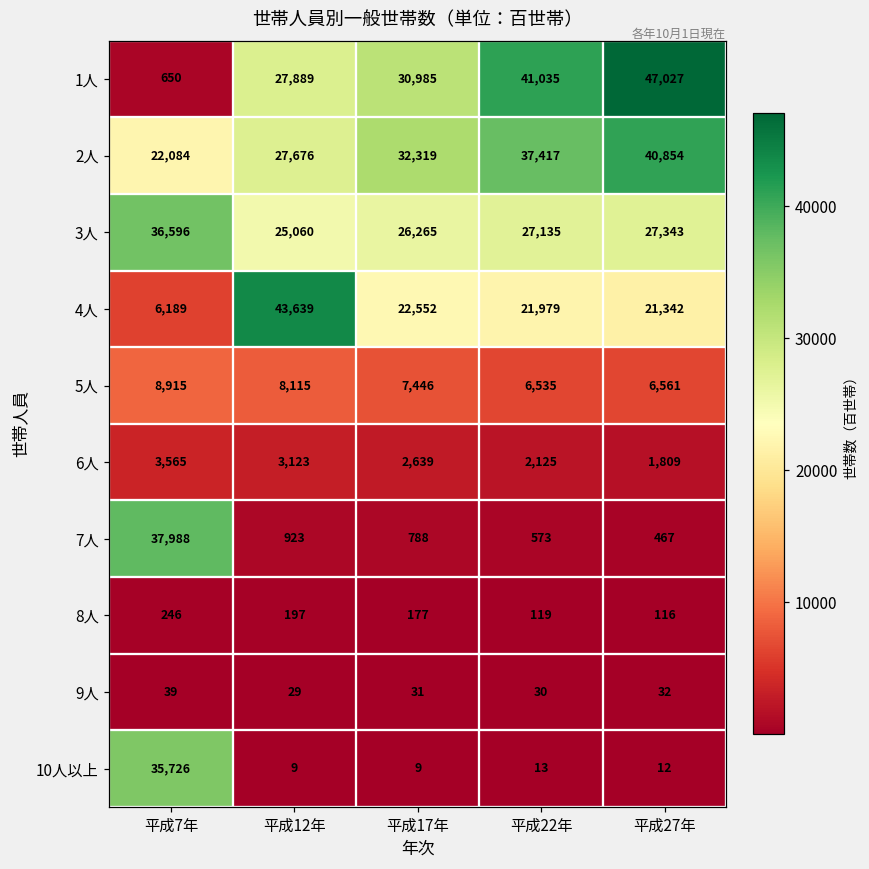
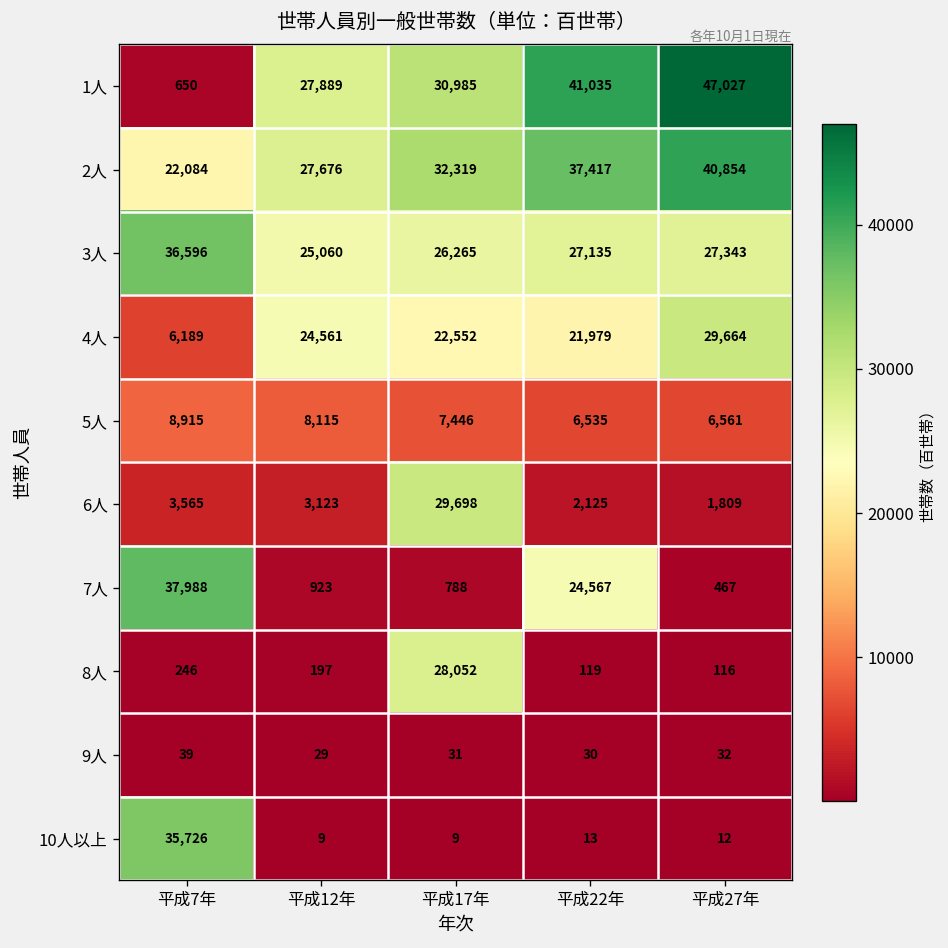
  {
    "1人": {
      "平成7年": "650",
      "平成12年": "27,889",
      "平成17年": "30,985",
      "平成22年": "41,035",
      "平成27年": "47,027"
    },
    "2人": {
      "平成7年": "22,084",
      "平成12年": "27,676",
      "平成17年": "32,319",
      "平成22年": "37,417",
      "平成27年": "40,854"
    },
    "3人": {
      "平成7年": "36,596",
      "平成12年": "25,060",
      "平成17年": "26,265",
      "平成22年": "27,135",
      "平成27年": "27,343"
    },
    "4人": {
      "平成7年": "6,189",
-     "平成12年": "43,639",
+     "平成12年": "24,561",
      "平成17年": "22,552",
      "平成22年": "21,979",
-     "平成27年": "21,342"
+     "平成27年": "29,664"
    },
    "5人": {
      "平成7年": "8,915",
      "平成12年": "8,115",
      "平成17年": "7,446",
      "平成22年": "6,535",
      "平成27年": "6,561"
    },
    "6人": {
      "平成7年": "3,565",
      "平成12年": "3,123",
-     "平成17年": "2,639",
+     "平成17年": "29,698",
      "平成22年": "2,125",
      "平成27年": "1,809"
    },
    "7人": {
      "平成7年": "37,988",
      "平成12年": "923",
      "平成17年": "788",
-     "平成22年": "573",
+     "平成22年": "24,567",
      "平成27年": "467"
    },
    "8人": {
      "平成7年": "246",
      "平成12年": "197",
-     "平成17年": "177",
+     "平成17年": "28,052",
      "平成22年": "119",
      "平成27年": "116"
    },
    "9人": {
      "平成7年": "39",
      "平成12年": "29",
      "平成17年": "31",
      "平成22年": "30",
      "平成27年": "32"
    },
    "10人以上": {
      "平成7年": "35,726",
      "平成12年": "9",
      "平成17年": "9",
      "平成22年": "13",
      "平成27年": "12"
    }
  }
